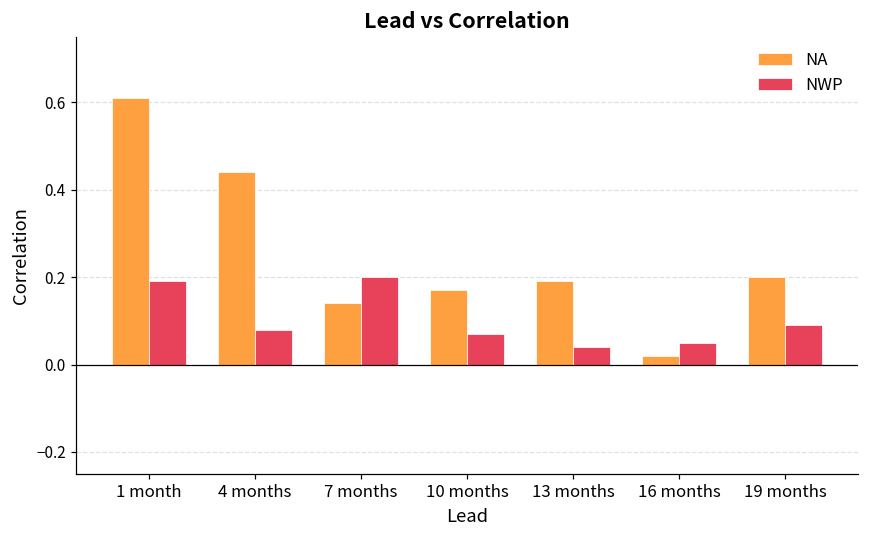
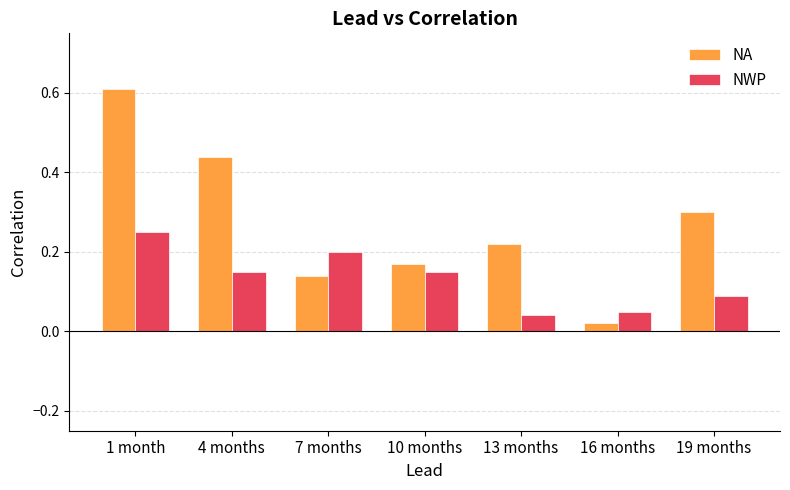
  {
    "NA": {
      "1 month": 0.61,
      "4 months": 0.44,
      "7 months": 0.14,
      "10 months": 0.17,
-     "13 months": 0.19,
+     "13 months": 0.22,
      "16 months": 0.02,
-     "19 months": 0.2
+     "19 months": 0.3
    },
    "NWP": {
-     "1 month": 0.19,
-     "4 months": 0.08,
+     "1 month": 0.25,
+     "4 months": 0.15,
      "7 months": 0.20,
-     "10 months": 0.07,
+     "10 months": 0.15,
      "13 months": 0.04,
      "16 months": 0.05,
      "19 months": 0.09
    }
  }
